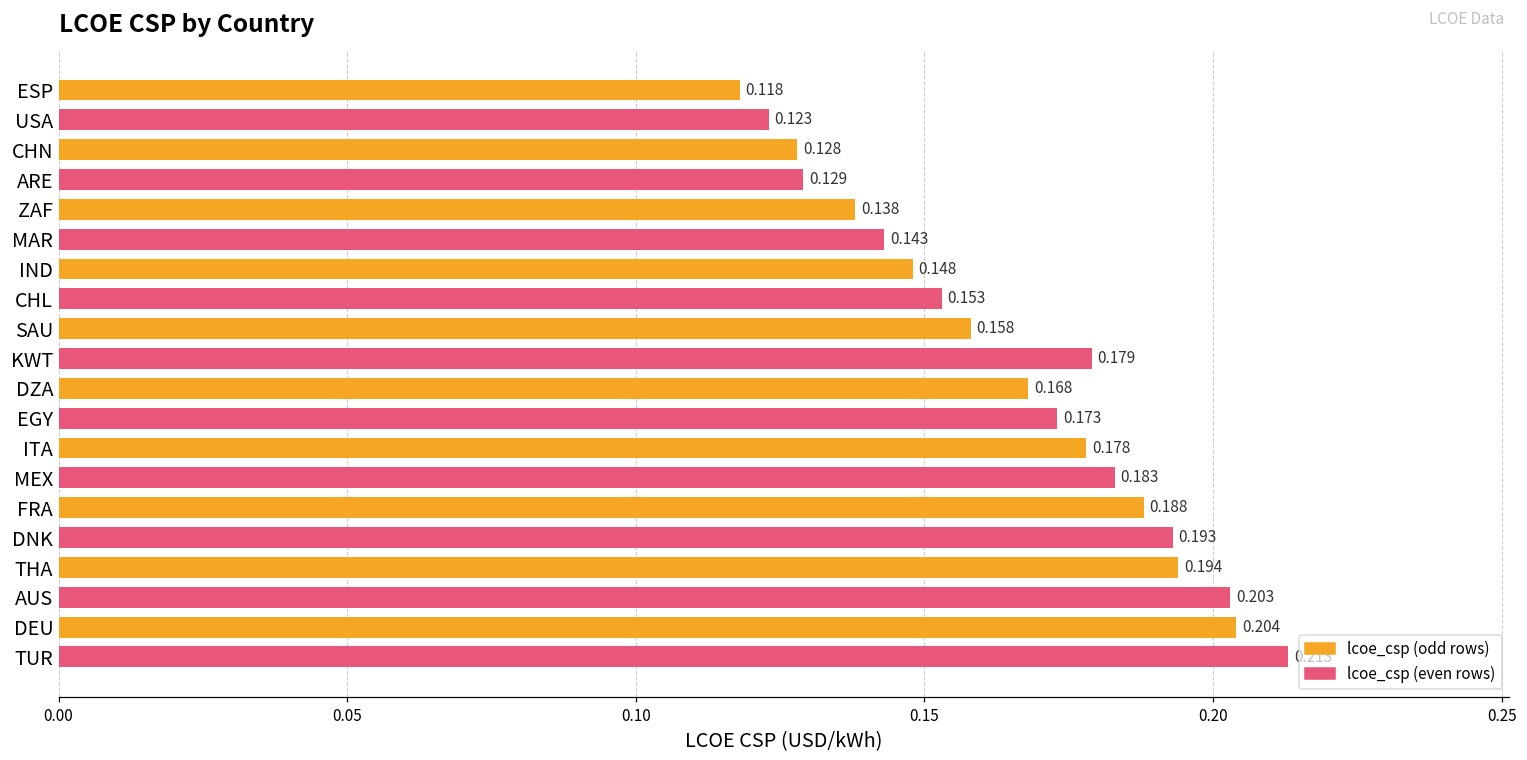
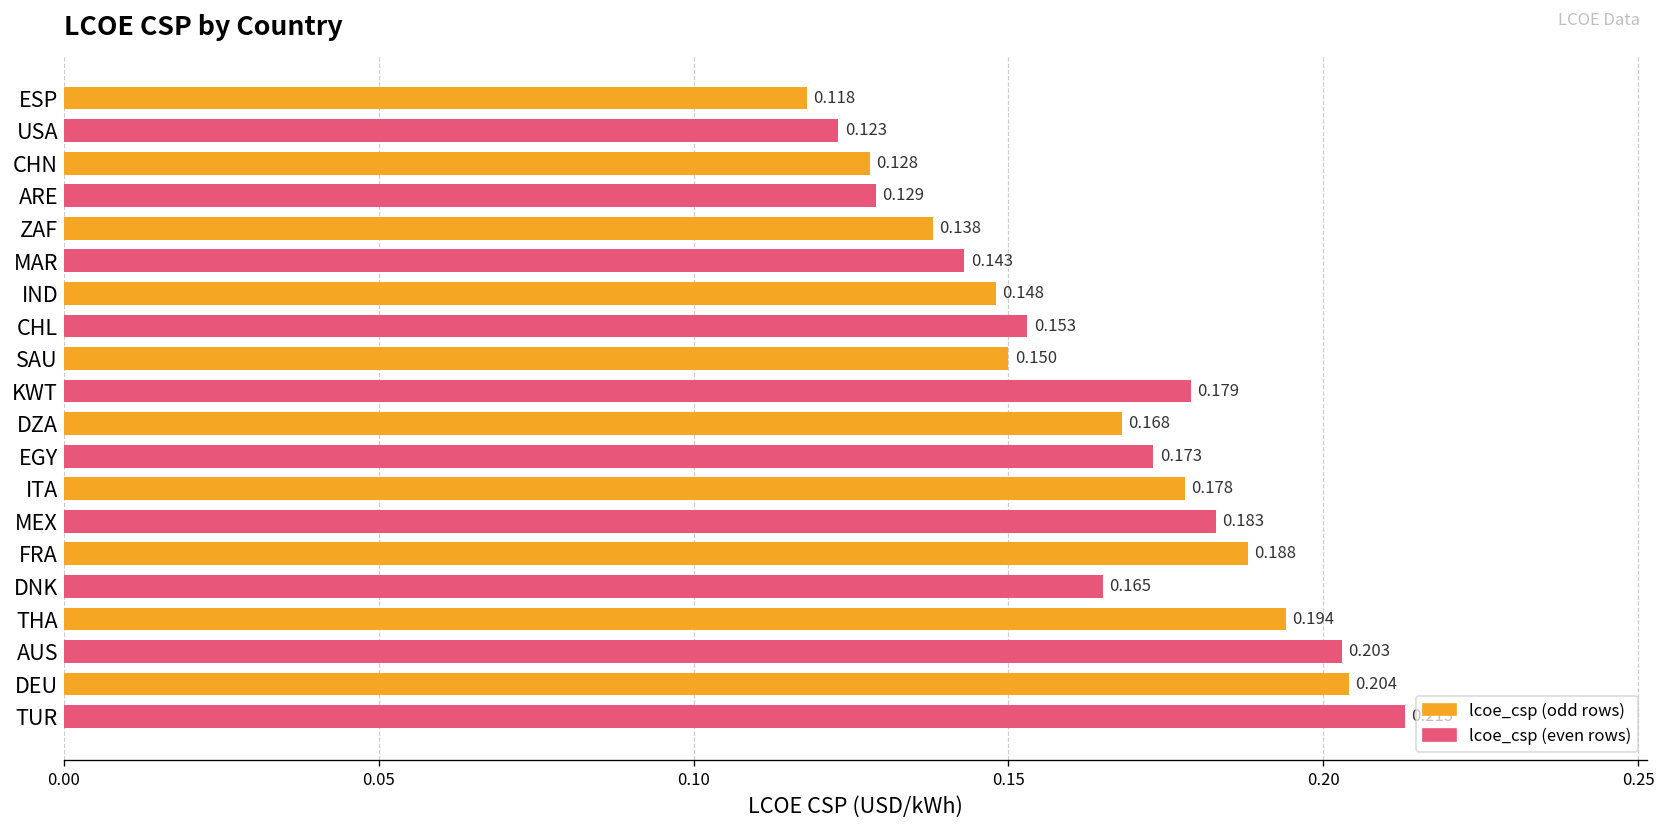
  {
    "ESP": 0.118,
    "USA": 0.123,
    "CHN": 0.128,
    "ARE": 0.129,
    "ZAF": 0.138,
    "MAR": 0.143,
    "IND": 0.148,
    "CHL": 0.153,
-   "SAU": 0.158,
+   "SAU": 0.150,
    "KWT": 0.179,
    "DZA": 0.168,
    "EGY": 0.173,
    "ITA": 0.178,
    "MEX": 0.183,
    "FRA": 0.188,
-   "DNK": 0.193,
+   "DNK": 0.165,
    "THA": 0.194,
    "AUS": 0.203,
    "DEU": 0.204
  }
